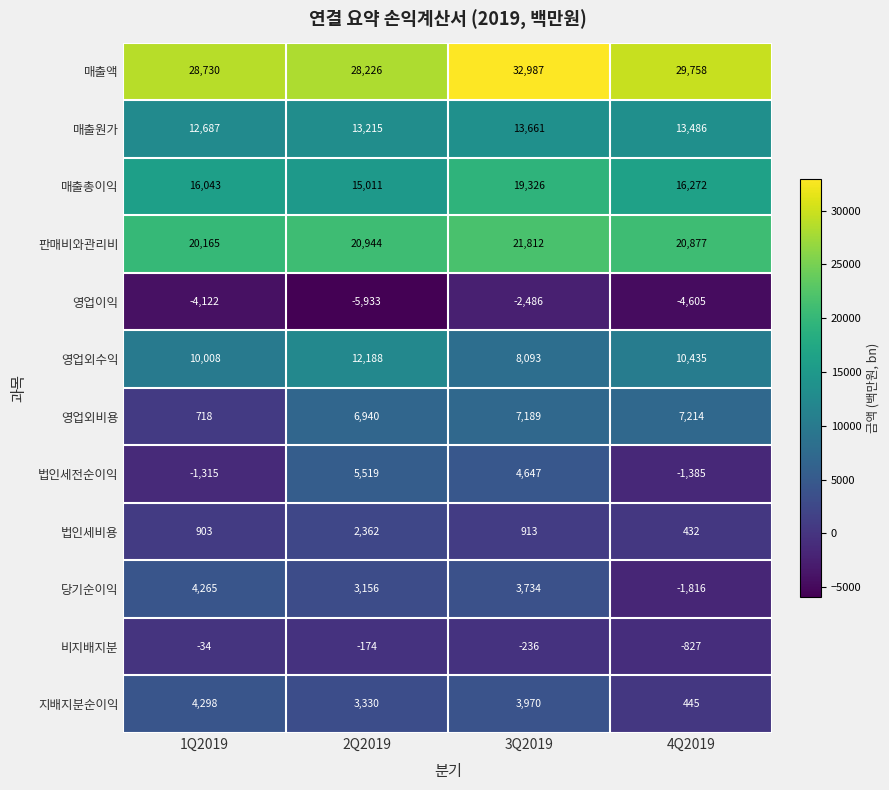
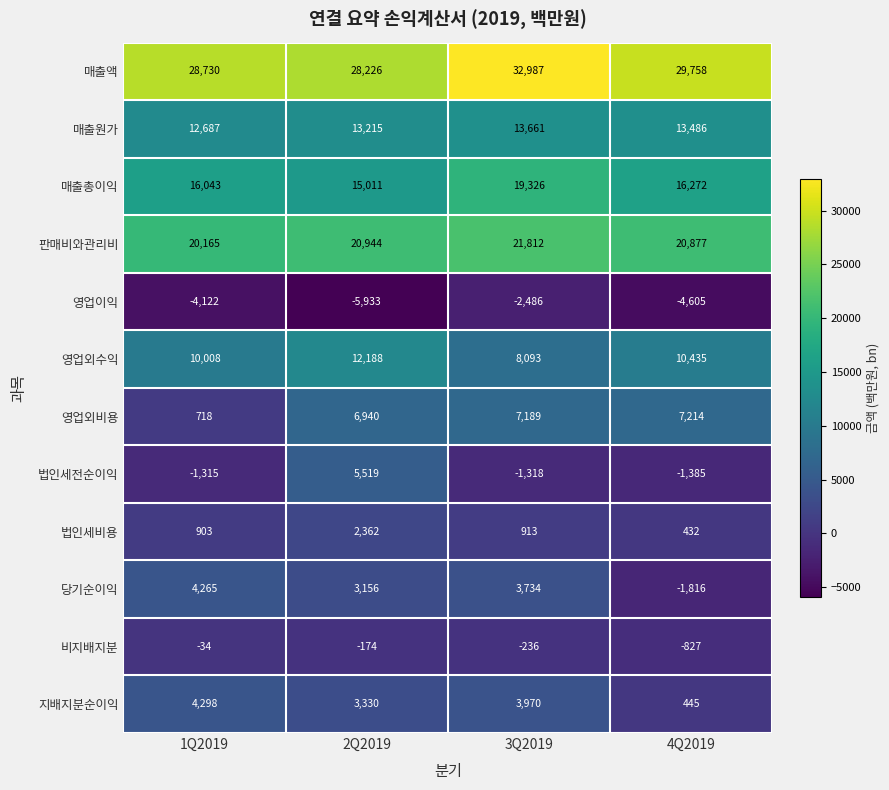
  {
    "매출액": {
      "1Q2019": "28,730",
      "2Q2019": "28,226",
      "3Q2019": "32,987",
      "4Q2019": "29,758"
    },
    "매출원가": {
      "1Q2019": "12,687",
      "2Q2019": "13,215",
      "3Q2019": "13,661",
      "4Q2019": "13,486"
    },
    "매출총이익": {
      "1Q2019": "16,043",
      "2Q2019": "15,011",
      "3Q2019": "19,326",
      "4Q2019": "16,272"
    },
    "판매비와관리비": {
      "1Q2019": "20,165",
      "2Q2019": "20,944",
      "3Q2019": "21,812",
      "4Q2019": "20,877"
    },
    "영업이익": {
      "1Q2019": "-4,122",
      "2Q2019": "-5,933",
      "3Q2019": "-2,486",
      "4Q2019": "-4,605"
    },
    "영업외수익": {
      "1Q2019": "10,008",
      "2Q2019": "12,188",
      "3Q2019": "8,093",
      "4Q2019": "10,435"
    },
    "영업외비용": {
      "1Q2019": "718",
      "2Q2019": "6,940",
      "3Q2019": "7,189",
      "4Q2019": "7,214"
    },
    "법인세전순이익": {
      "1Q2019": "-1,315",
      "2Q2019": "5,519",
-     "3Q2019": "4,647",
+     "3Q2019": "-1,318",
      "4Q2019": "-1,385"
    },
    "법인세비용": {
      "1Q2019": "903",
      "2Q2019": "2,362",
      "3Q2019": "913",
      "4Q2019": "432"
    },
    "당기순이익": {
      "1Q2019": "4,265",
      "2Q2019": "3,156",
      "3Q2019": "3,734",
      "4Q2019": "-1,816"
    },
    "비지배지분": {
      "1Q2019": "-34",
      "2Q2019": "-174",
      "3Q2019": "-236",
      "4Q2019": "-827"
    },
    "지배지분순이익": {
      "1Q2019": "4,298",
      "2Q2019": "3,330",
      "3Q2019": "3,970",
      "4Q2019": "445"
    }
  }
